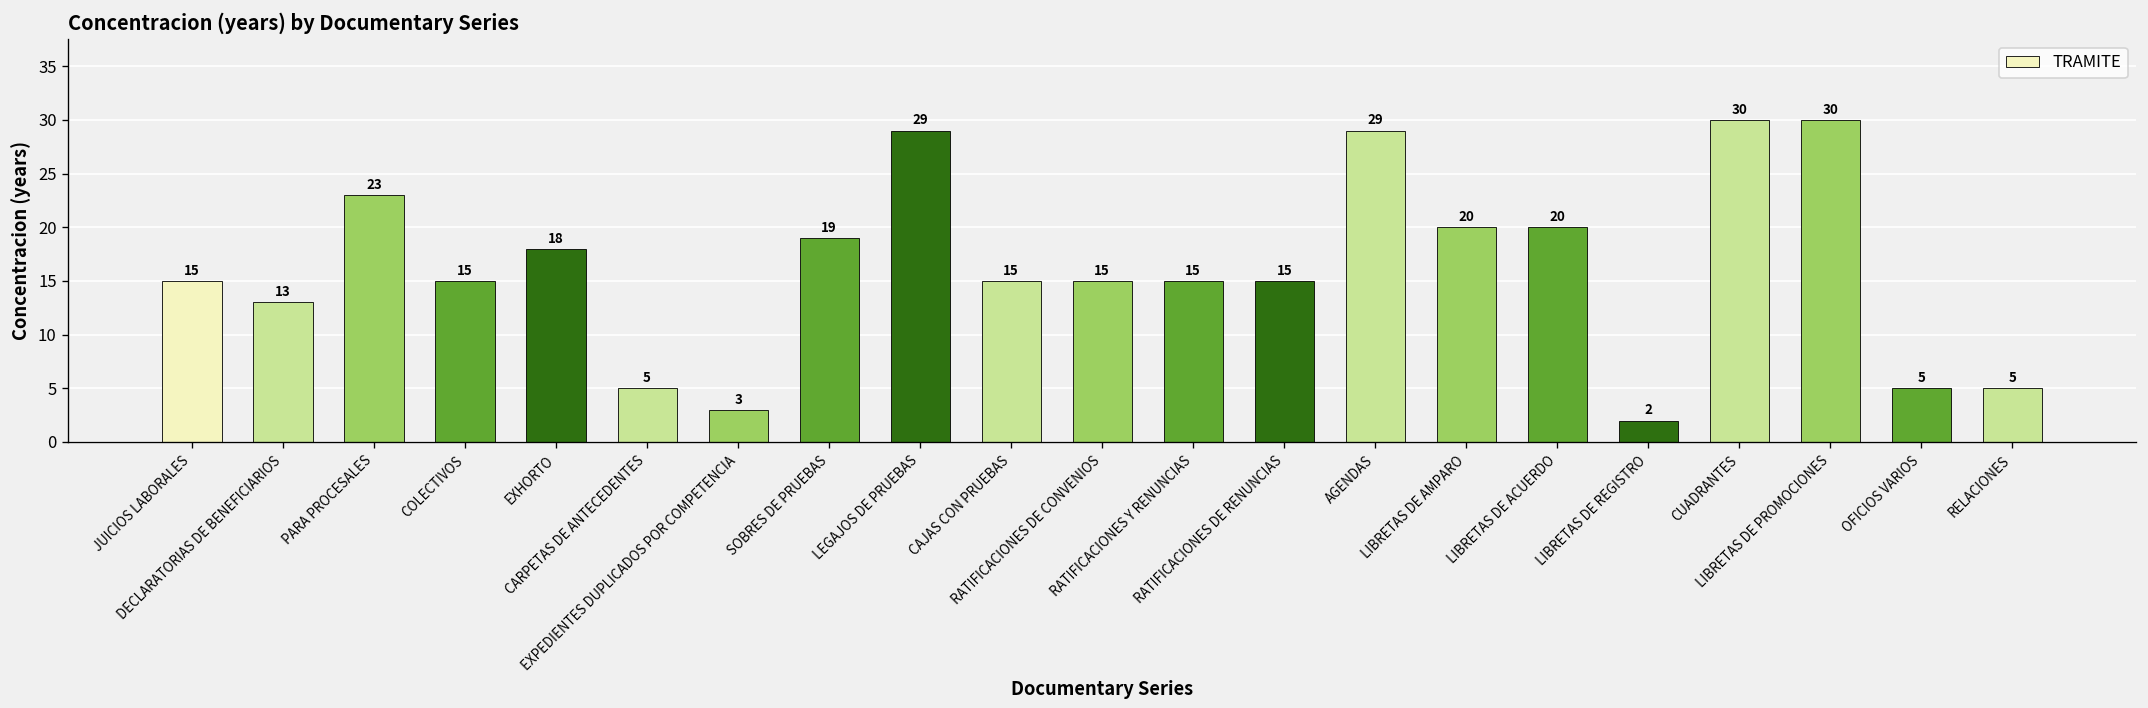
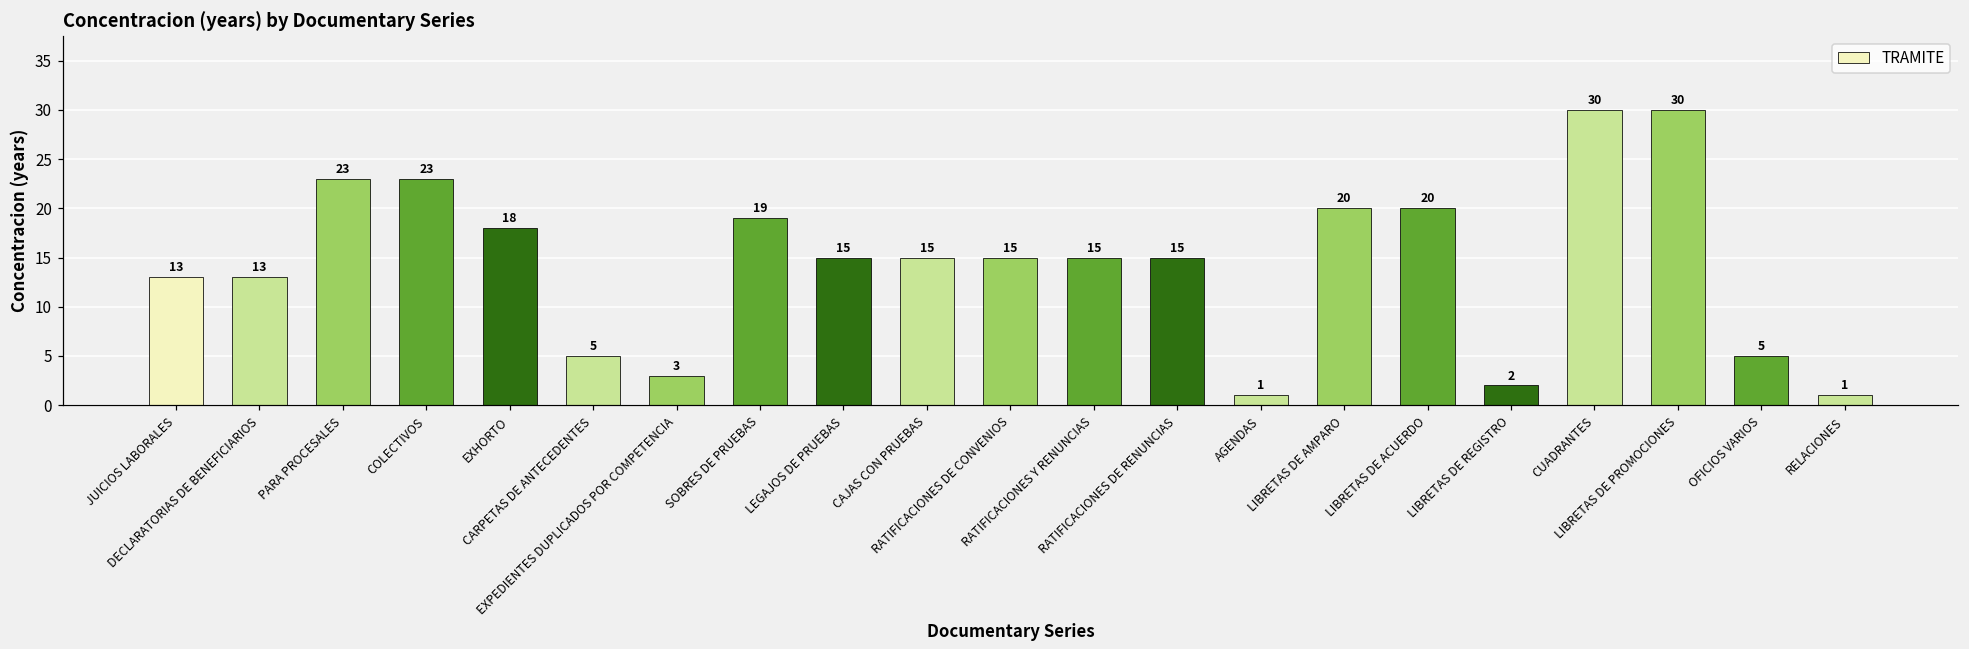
  {
-   "JUICIOS LABORALES": 15,
+   "JUICIOS LABORALES": 13,
    "DECLARATORIAS DE BENEFICIARIOS": 13,
    "PARA PROCESALES": 23,
-   "COLECTIVOS": 15,
+   "COLECTIVOS": 23,
    "EXHORTO": 18,
    "CARPETAS DE ANTECEDENTES": 5,
    "EXPEDIENTES DUPLICADOS POR COMPETENCIA": 3,
    "SOBRES DE PRUEBAS": 19,
-   "LEGAJOS DE PRUEBAS": 29,
+   "LEGAJOS DE PRUEBAS": 15,
    "CAJAS CON PRUEBAS": 15,
    "RATIFICACIONES DE CONVENIOS": 15,
    "RATIFICACIONES Y RENUNCIAS": 15,
    "RATIFICACIONES DE RENUNCIAS": 15,
-   "AGENDAS": 29,
+   "AGENDAS": 1,
    "LIBRETAS DE AMPARO": 20,
    "LIBRETAS DE ACUERDO": 20,
    "LIBRETAS DE REGISTRO": 2,
    "CUADRANTES": 30,
    "LIBRETAS DE PROMOCIONES": 30,
    "OFICIOS VARIOS": 5,
-   "RELACIONES": 5
+   "RELACIONES": 1
  }
